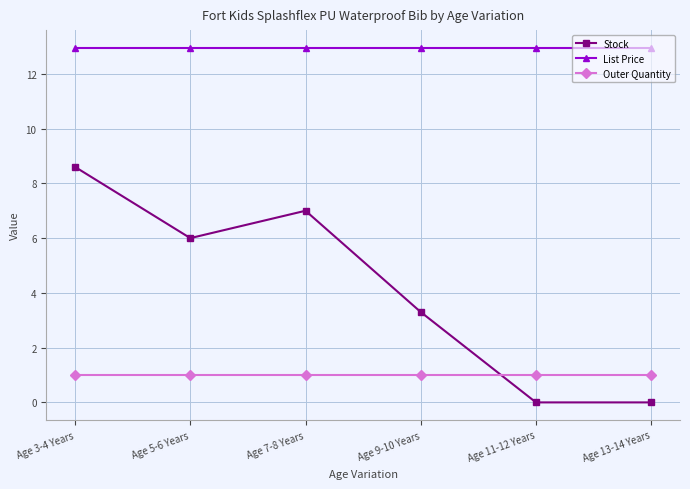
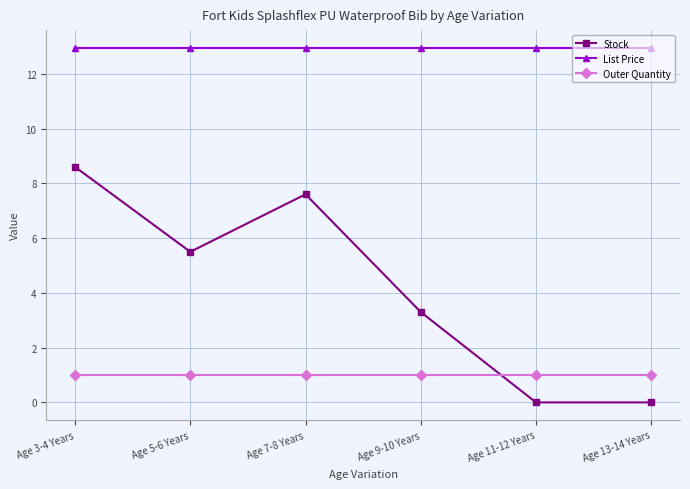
  {
    "Stock": {
      "Age 3-4 Years": 8.6,
-     "Age 5-6 Years": 6.0,
-     "Age 7-8 Years": 7.0,
+     "Age 5-6 Years": 5.5,
+     "Age 7-8 Years": 7.6,
      "Age 9-10 Years": 3.3,
      "Age 11-12 Years": 0.0,
      "Age 13-14 Years": 0.0
    },
    "List Price": {
      "Age 3-4 Years": 13.0,
      "Age 5-6 Years": 13.0,
      "Age 7-8 Years": 13.0,
      "Age 9-10 Years": 13.0,
      "Age 11-12 Years": 13.0
    },
    "Outer Quantity": {
      "Age 3-4 Years": 1.0,
      "Age 5-6 Years": 1.0,
      "Age 7-8 Years": 1.0,
      "Age 9-10 Years": 1.0,
      "Age 11-12 Years": 1.0,
      "Age 13-14 Years": 1.0
    }
  }
